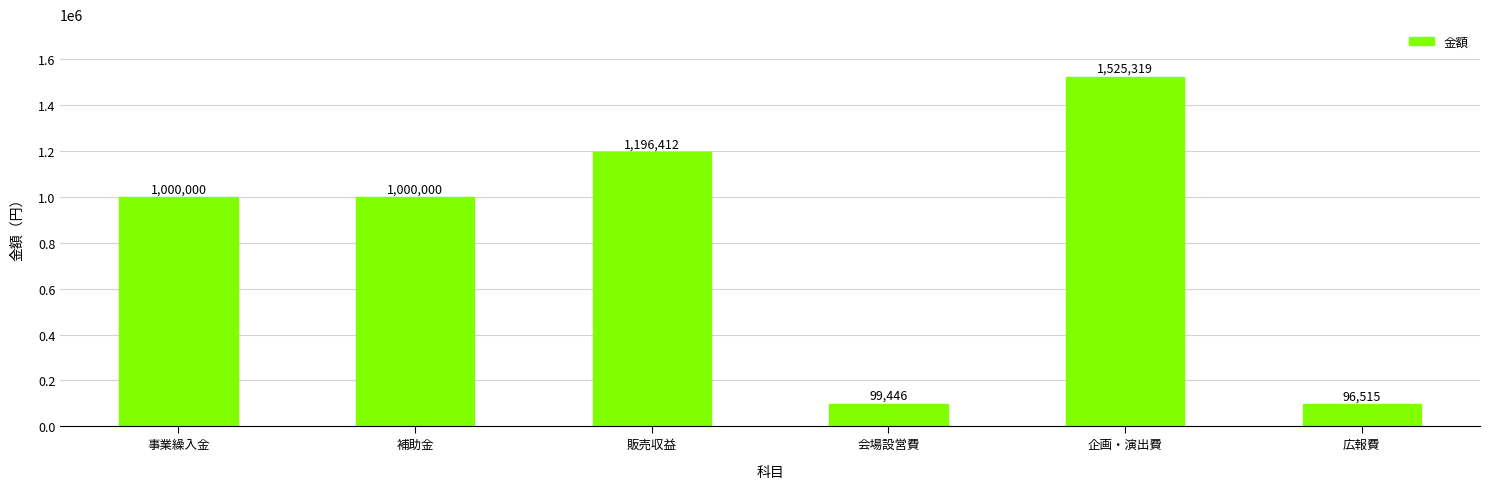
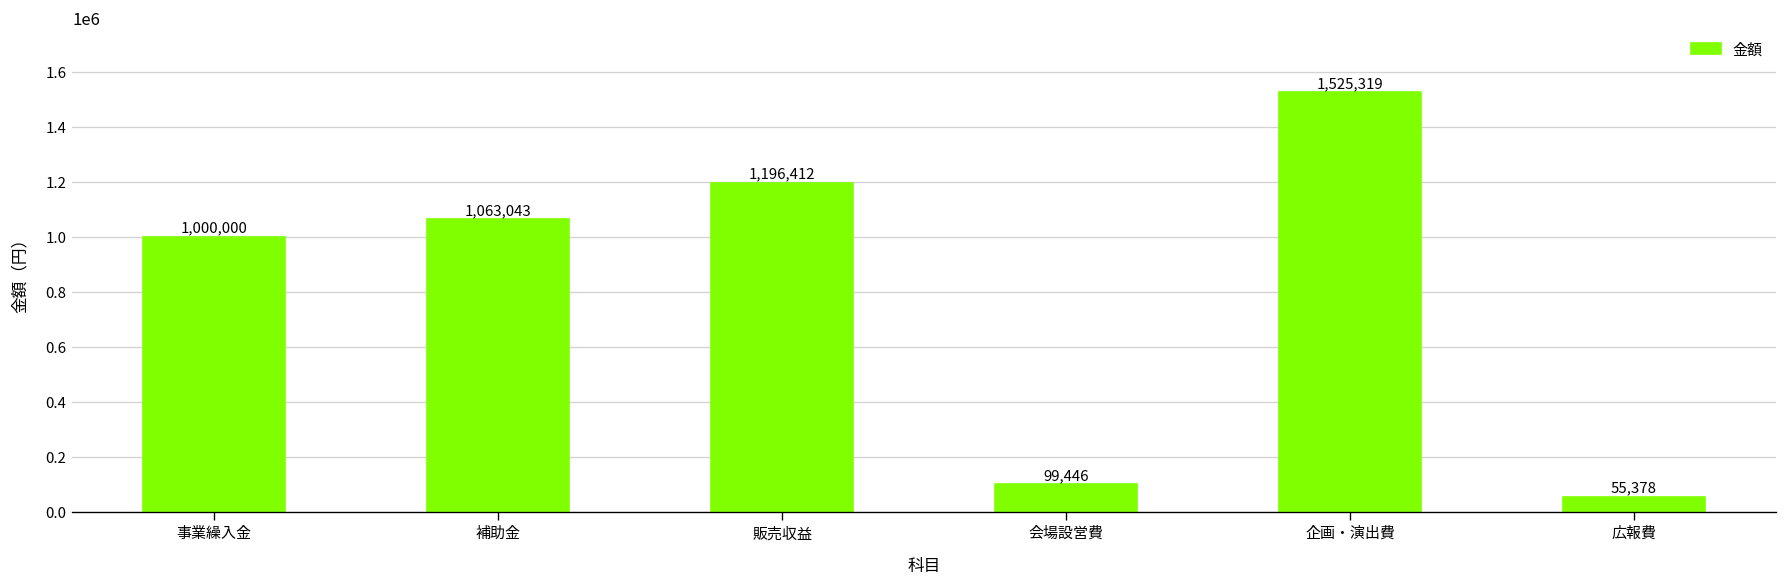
  {
    "事業繰入金": "1,000,000",
-   "補助金": "1,000,000",
+   "補助金": "1,063,043",
    "販売収益": "1,196,412",
    "会場設営費": "99,446",
    "企画・演出費": "1,525,319",
-   "広報費": "96,515"
+   "広報費": "55,378"
  }
